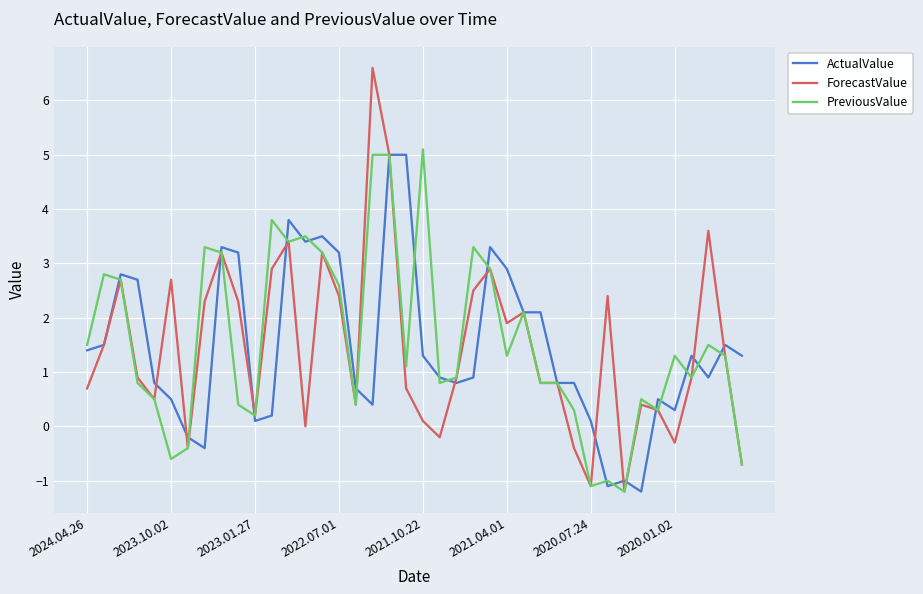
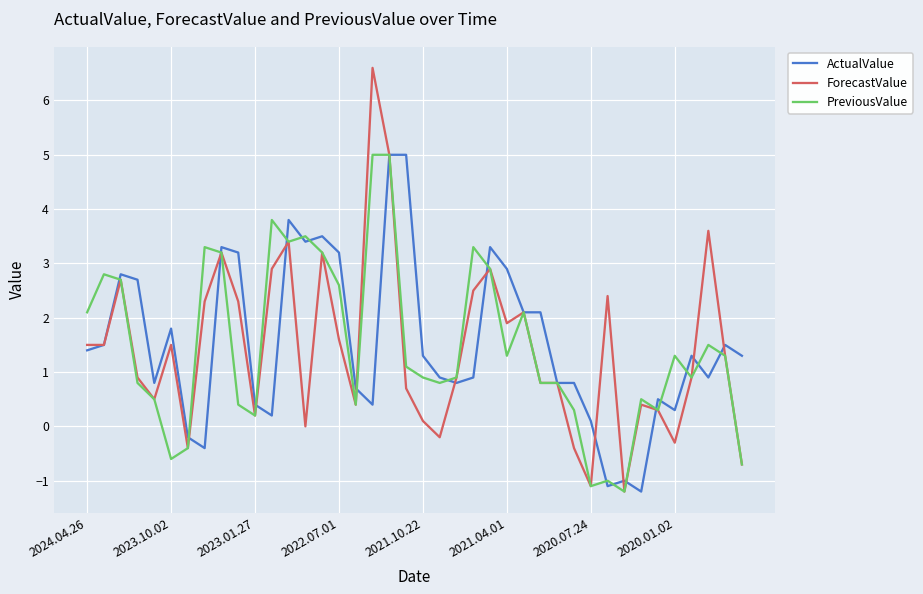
  {
    "ActualValue": {
      "2024.04.26": 1.4,
-     "2023.10.02": 0.5,
-     "2023.01.27": 0.1,
+     "2023.10.02": 1.8,
+     "2023.01.27": 0.4,
      "2022.07.01": 3.2,
      "2021.10.22": 1.3,
      "2021.04.01": 2.9,
      "2020.07.24": 0.1,
      "2020.01.02": 0.3
    },
    "ForecastValue": {
-     "2024.04.26": 0.7,
-     "2023.10.02": 2.7,
-     "2022.07.01": 2.4,
+     "2024.04.26": 1.5,
+     "2023.10.02": 1.5,
+     "2022.07.01": 1.6,
      "2021.10.22": 0.1,
      "2021.04.01": 1.9,
      "2020.01.02": -0.3
    },
    "PreviousValue": {
-     "2024.04.26": 1.5,
+     "2024.04.26": 2.1,
      "2023.10.02": -0.6,
      "2022.07.01": 2.6,
-     "2021.10.22": 5.1,
+     "2021.10.22": 0.9,
      "2021.04.01": 1.3,
      "2020.01.02": 1.3
    }
  }
